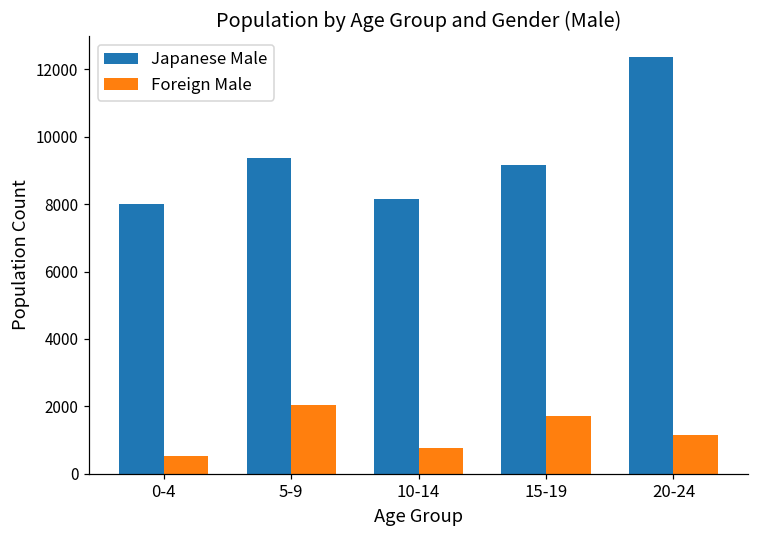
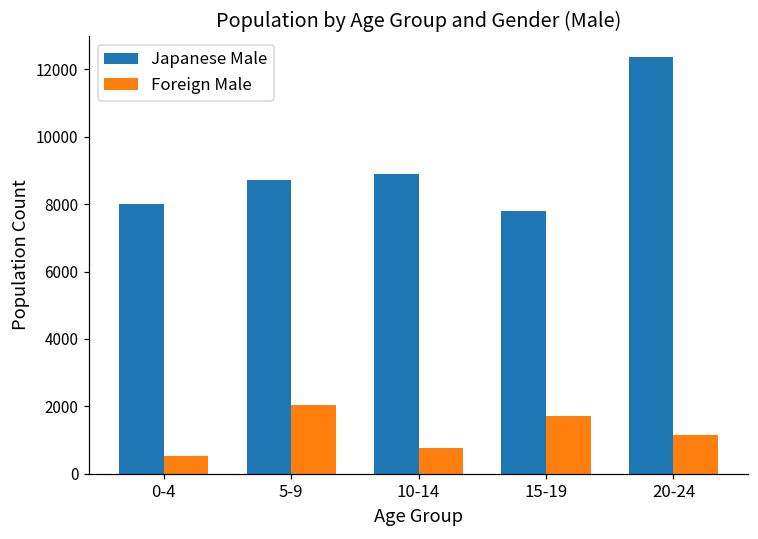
  {
    "Japanese Male": {
      "0-4": 8000,
-     "5-9": 9400,
-     "10-14": 8200,
-     "15-19": 9200,
+     "5-9": 8700,
+     "10-14": 8900,
+     "15-19": 7800,
      "20-24": 12400
    },
    "Foreign Male": {
      "0-4": 500,
      "5-9": 2100,
      "10-14": 800,
      "15-19": 1700,
      "20-24": 1100
    }
  }
